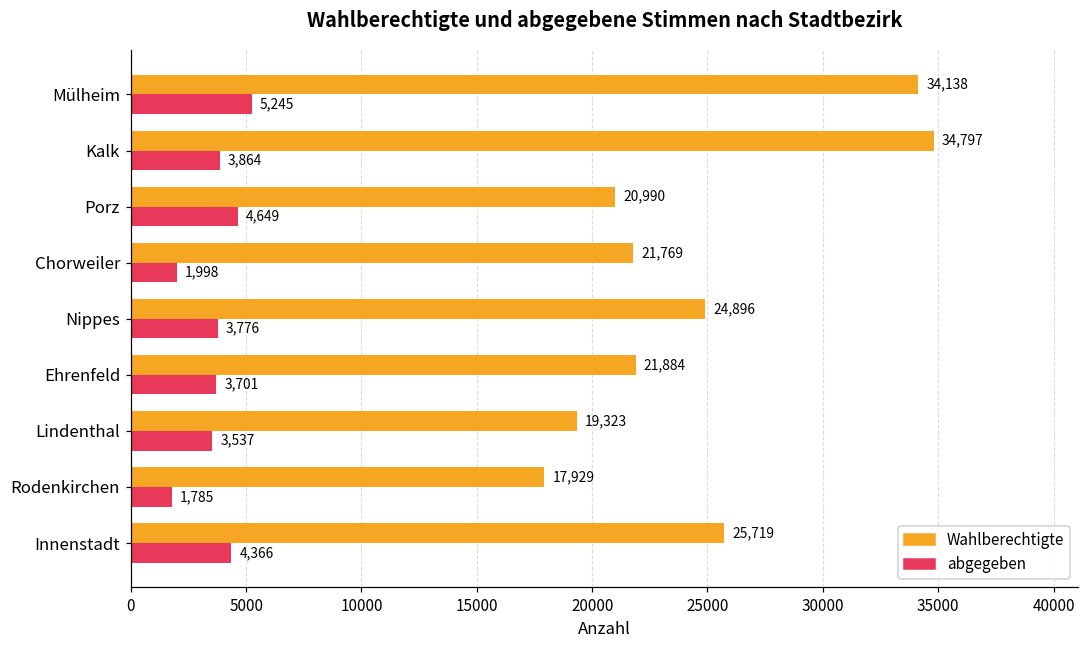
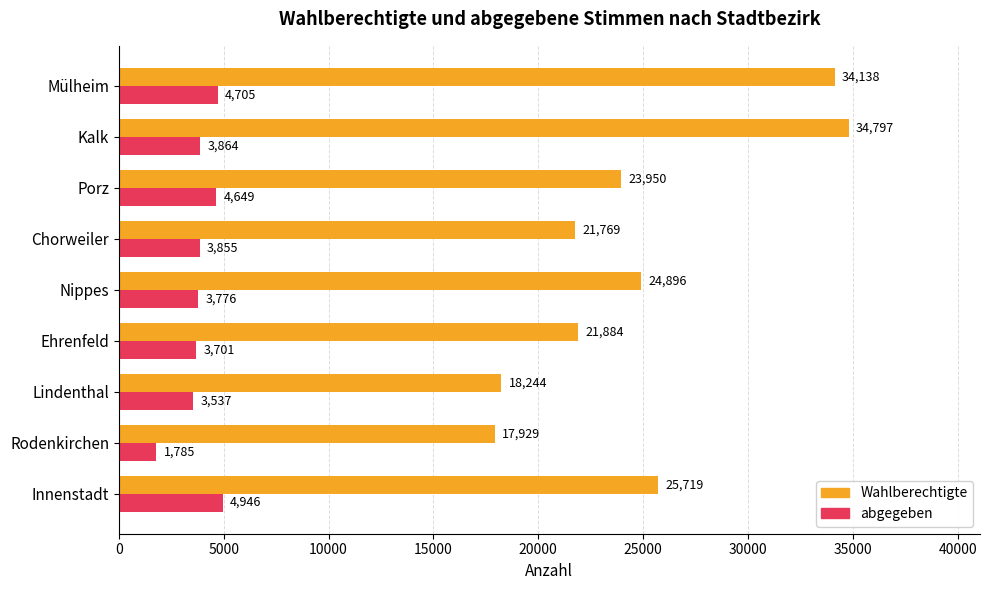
  {
    "Wahlberechtigte": {
      "Mülheim": "34,138",
      "Kalk": "34,797",
-     "Porz": "20,990",
+     "Porz": "23,950",
      "Chorweiler": "21,769",
      "Nippes": "24,896",
      "Ehrenfeld": "21,884",
-     "Lindenthal": "19,323",
+     "Lindenthal": "18,244",
      "Rodenkirchen": "17,929",
      "Innenstadt": "25,719"
    },
    "abgegeben": {
-     "Mülheim": "5,245",
+     "Mülheim": "4,705",
      "Kalk": "3,864",
      "Porz": "4,649",
-     "Chorweiler": "1,998",
+     "Chorweiler": "3,855",
      "Nippes": "3,776",
      "Ehrenfeld": "3,701",
      "Lindenthal": "3,537",
      "Rodenkirchen": "1,785",
-     "Innenstadt": "4,366"
+     "Innenstadt": "4,946"
    }
  }
